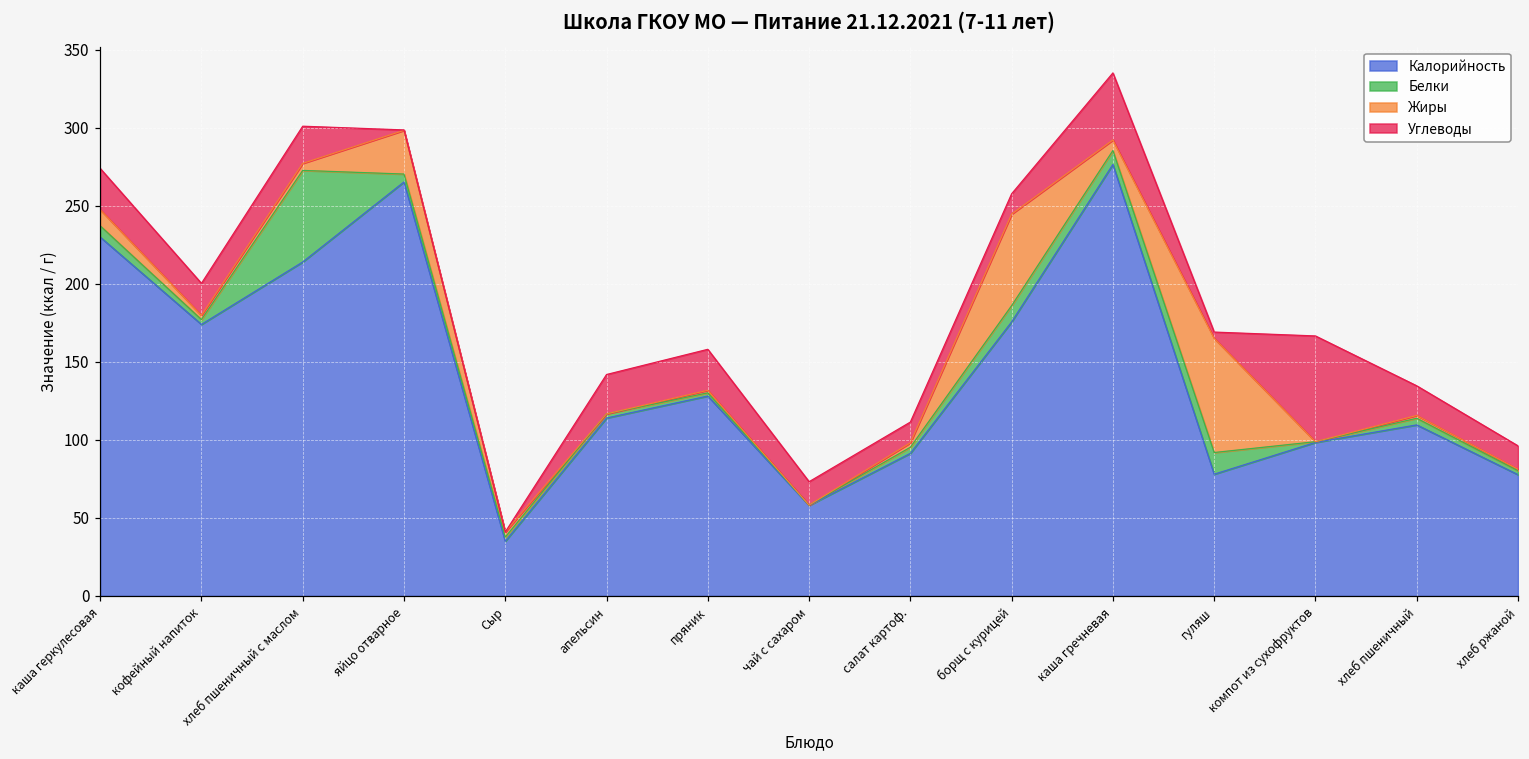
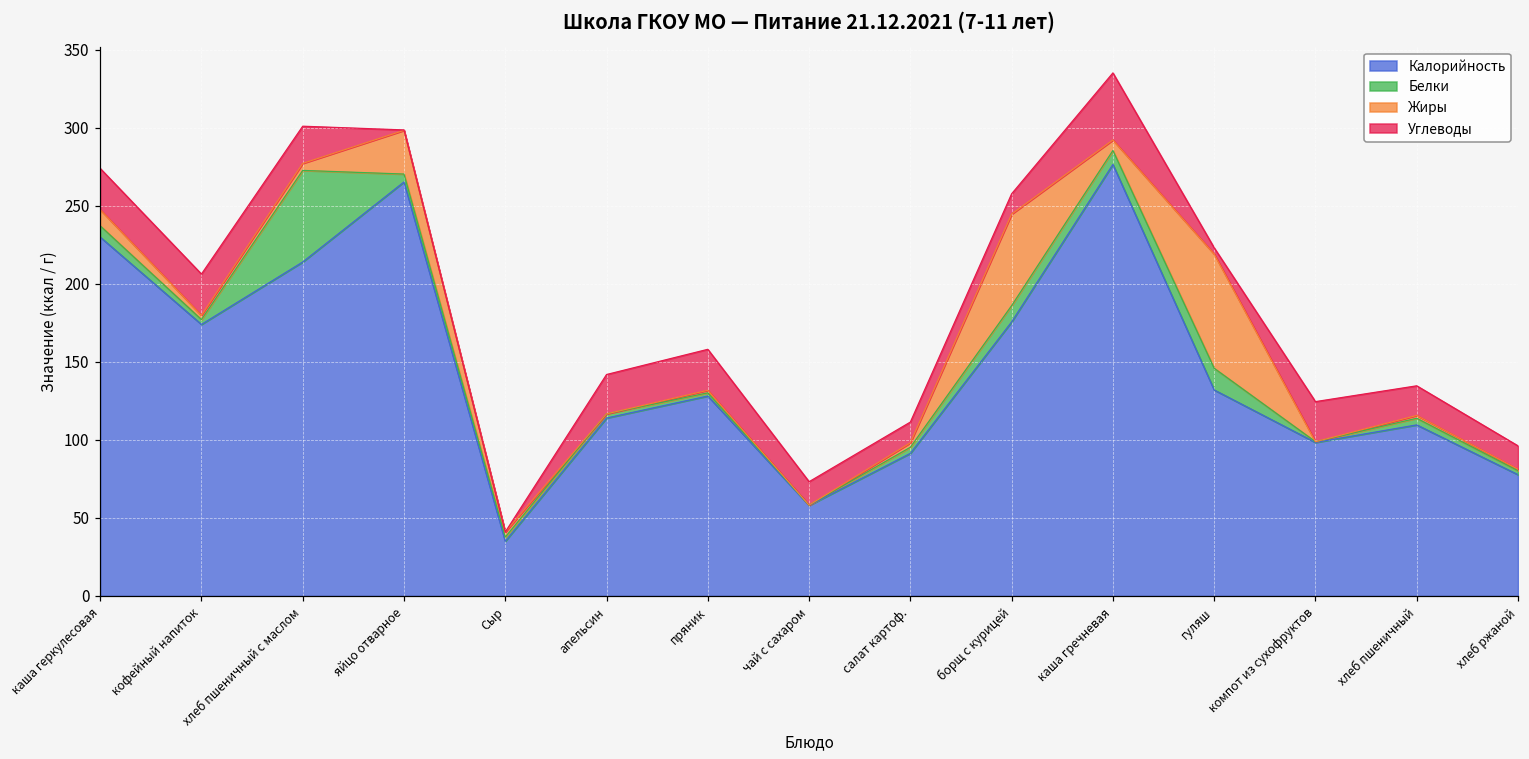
  {
    "Калорийность": {
      "каша геркулесовая": 230,
      "кофейный напиток": 174,
      "хлеб пшеничный с маслом": 214,
      "яйцо отварное": 265,
      "Сыр": 35,
      "апельсин": 114,
      "пряник": 128,
      "салат картоф.": 91,
      "борщ с курицей": 176,
      "каша гречневая": 277,
-     "гуляш": 78,
+     "гуляш": 132,
      "хлеб пшеничный": 110,
      "хлеб ржаной": 78
    },
    "Белки": {
      "каша геркулесовая": 7,
      "кофейный напиток": 3,
      "хлеб пшеничный с маслом": 59,
      "яйцо отварное": 5,
      "Сыр": 3,
      "салат картоф.": 4,
      "борщ с курицей": 10,
      "каша гречневая": 9,
      "гуляш": 14
    },
    "Жиры": {
      "каша геркулесовая": 10,
      "кофейный напиток": 3,
      "хлеб пшеничный с маслом": 5,
      "салат картоф.": 3,
      "борщ с курицей": 59,
      "каша гречневая": 7,
      "гуляш": 73
    },
    "Углеводы": {
      "каша геркулесовая": 26,
-     "кофейный напиток": 21,
+     "кофейный напиток": 27,
      "хлеб пшеничный с маслом": 24,
      "апельсин": 25,
      "пряник": 26,
      "чай с сахаром": 15,
      "салат картоф.": 13,
      "борщ с курицей": 13,
      "каша гречневая": 43,
      "гуляш": 4,
-     "компот из сухофруктов": 68,
+     "компот из сухофруктов": 26,
      "хлеб пшеничный": 19,
      "хлеб ржаной": 15
    }
  }
